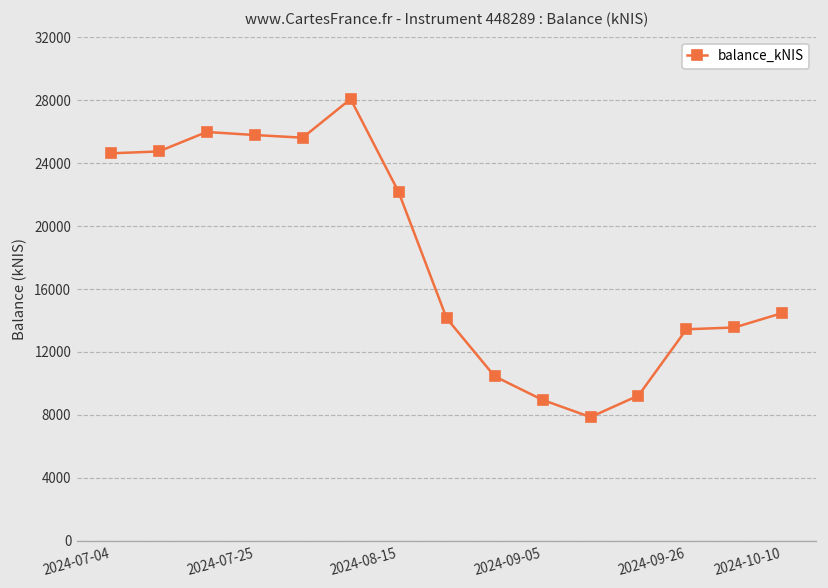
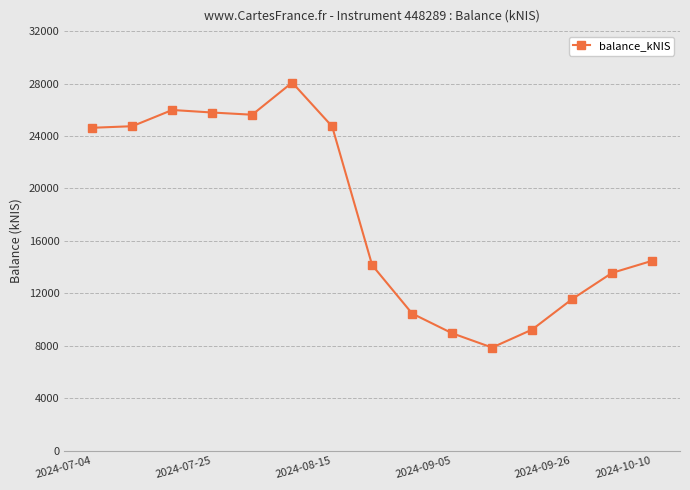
  {
    "2024-07-04": 24600,
    "2024-07-25": 25800,
-   "2024-08-15": 22200,
+   "2024-08-15": 24700,
    "2024-09-05": 9000,
-   "2024-09-26": 13400,
+   "2024-09-26": 11600,
    "2024-10-10": 14500
  }
